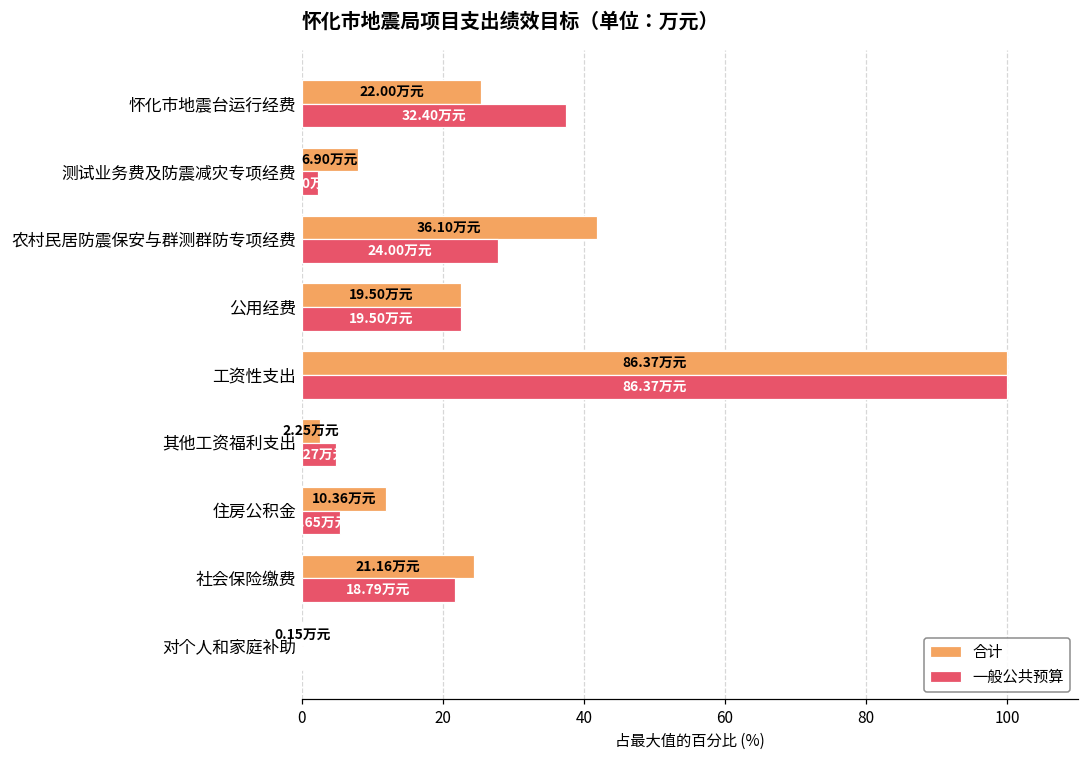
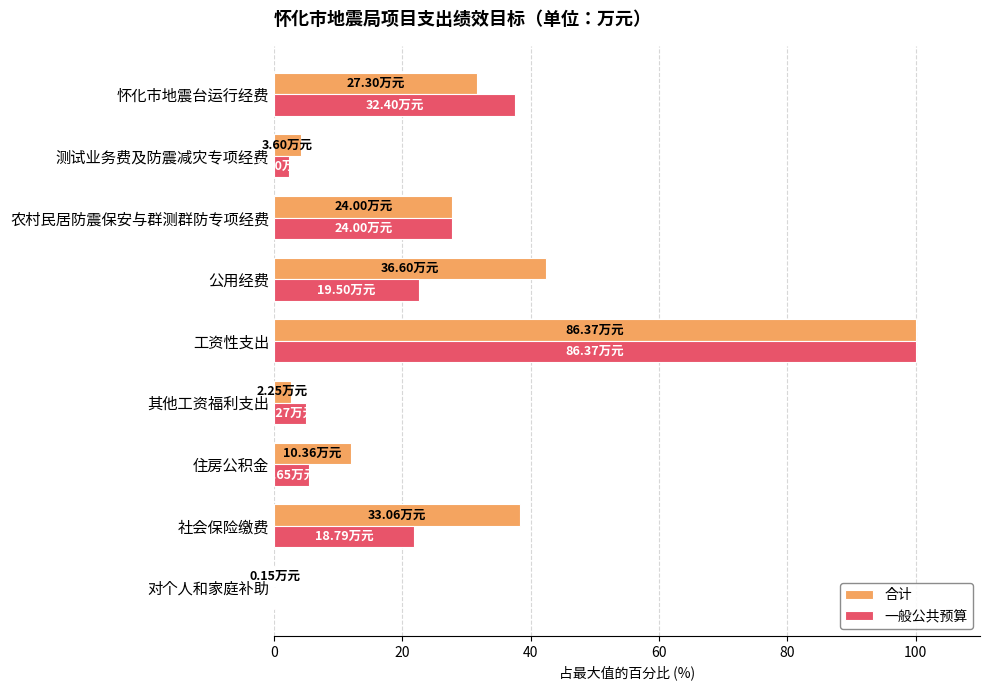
  {
    "合计": {
-     "怀化市地震台运行经费": 22.00,
-     "测试业务费及防震减灾专项经费": 6.90,
-     "农村民居防震保安与群测群防专项经费": 36.10,
-     "公用经费": 19.50,
-     "社会保险缴费": 21.16
+     "怀化市地震台运行经费": 27.30,
+     "测试业务费及防震减灾专项经费": 3.60,
+     "农村民居防震保安与群测群防专项经费": 24.00,
+     "公用经费": 36.60,
+     "社会保险缴费": 33.06
    },
    "一般公共预算": {
      "测试业务费及防震减灾专项经费": 2
    }
  }
